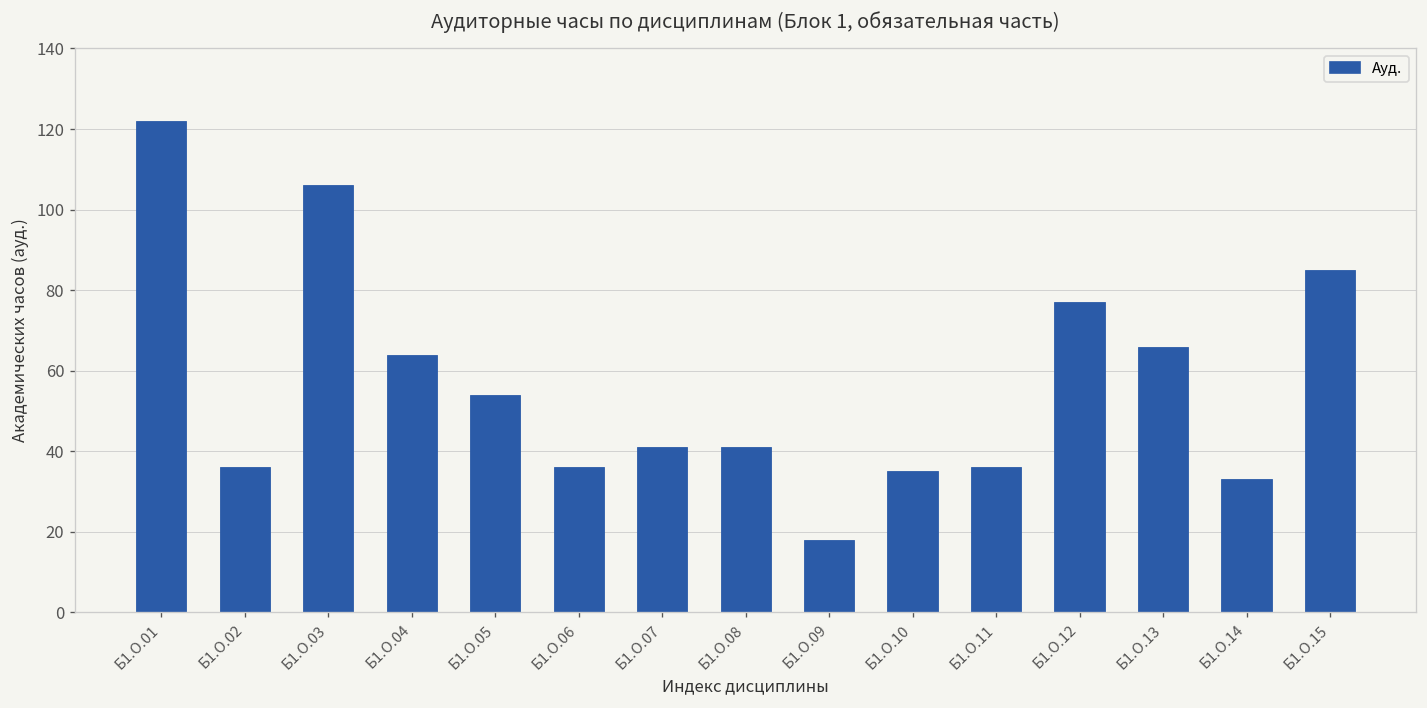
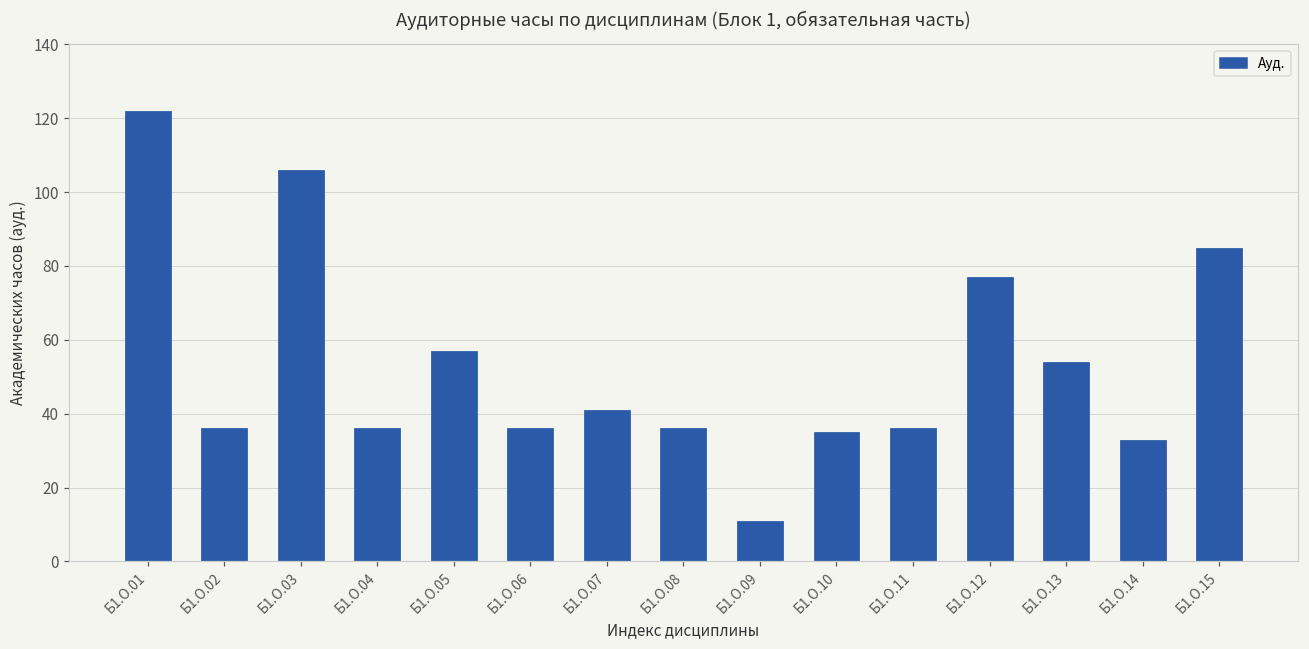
  {
    "Б1.О.01": 122,
    "Б1.О.02": 36,
    "Б1.О.03": 106,
-   "Б1.О.04": 64,
-   "Б1.О.05": 54,
+   "Б1.О.04": 36,
+   "Б1.О.05": 57,
    "Б1.О.06": 36,
    "Б1.О.07": 41,
-   "Б1.О.08": 41,
-   "Б1.О.09": 18,
+   "Б1.О.08": 36,
+   "Б1.О.09": 11,
    "Б1.О.10": 35,
    "Б1.О.11": 36,
    "Б1.О.12": 77,
-   "Б1.О.13": 66,
+   "Б1.О.13": 54,
    "Б1.О.14": 33,
    "Б1.О.15": 85
  }
